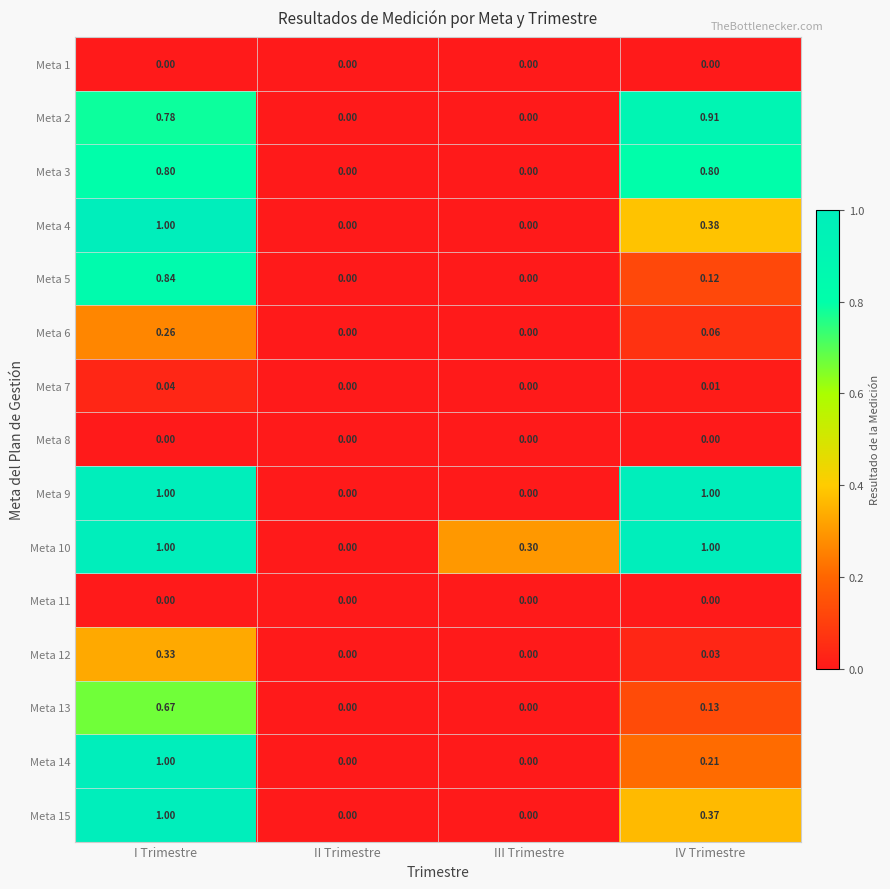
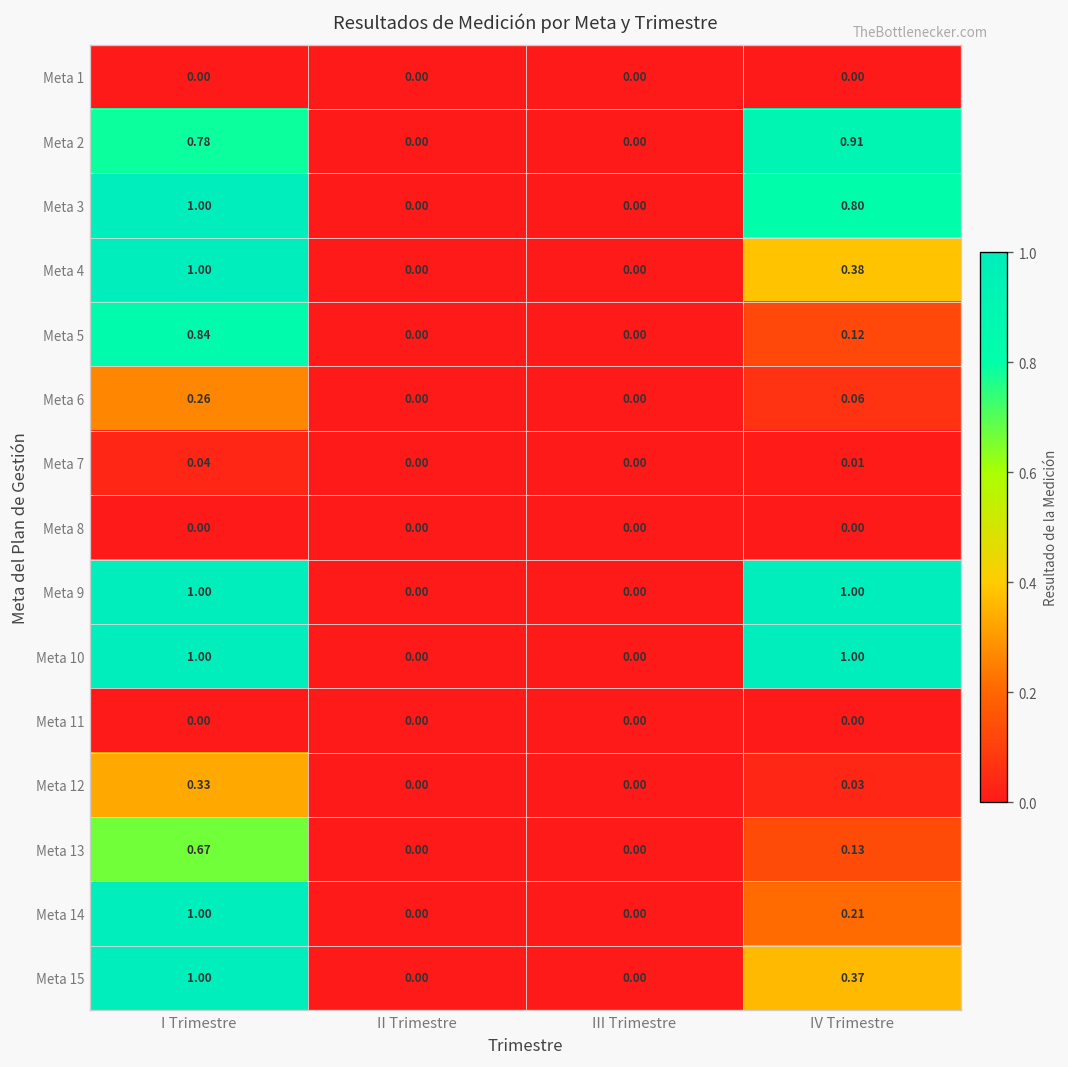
  {
    "Meta 1": {
      "I Trimestre": 0.00,
      "II Trimestre": 0.00,
      "III Trimestre": 0.00,
      "IV Trimestre": 0.00
    },
    "Meta 2": {
      "I Trimestre": 0.78,
      "II Trimestre": 0.00,
      "III Trimestre": 0.00,
      "IV Trimestre": 0.91
    },
    "Meta 3": {
-     "I Trimestre": 0.80,
+     "I Trimestre": 1.00,
      "II Trimestre": 0.00,
      "III Trimestre": 0.00,
      "IV Trimestre": 0.80
    },
    "Meta 4": {
      "I Trimestre": 1.00,
      "II Trimestre": 0.00,
      "III Trimestre": 0.00,
      "IV Trimestre": 0.38
    },
    "Meta 5": {
      "I Trimestre": 0.84,
      "II Trimestre": 0.00,
      "III Trimestre": 0.00,
      "IV Trimestre": 0.12
    },
    "Meta 6": {
      "I Trimestre": 0.26,
      "II Trimestre": 0.00,
      "III Trimestre": 0.00,
      "IV Trimestre": 0.06
    },
    "Meta 7": {
      "I Trimestre": 0.04,
      "II Trimestre": 0.00,
      "III Trimestre": 0.00,
      "IV Trimestre": 0.01
    },
    "Meta 8": {
      "I Trimestre": 0.00,
      "II Trimestre": 0.00,
      "III Trimestre": 0.00,
      "IV Trimestre": 0.00
    },
    "Meta 9": {
      "I Trimestre": 1.00,
      "II Trimestre": 0.00,
      "III Trimestre": 0.00,
      "IV Trimestre": 1.00
    },
    "Meta 10": {
      "I Trimestre": 1.00,
      "II Trimestre": 0.00,
-     "III Trimestre": 0.30,
+     "III Trimestre": 0.00,
      "IV Trimestre": 1.00
    },
    "Meta 11": {
      "I Trimestre": 0.00,
      "II Trimestre": 0.00,
      "III Trimestre": 0.00,
      "IV Trimestre": 0.00
    },
    "Meta 12": {
      "I Trimestre": 0.33,
      "II Trimestre": 0.00,
      "III Trimestre": 0.00,
      "IV Trimestre": 0.03
    },
    "Meta 13": {
      "I Trimestre": 0.67,
      "II Trimestre": 0.00,
      "III Trimestre": 0.00,
      "IV Trimestre": 0.13
    },
    "Meta 14": {
      "I Trimestre": 1.00,
      "II Trimestre": 0.00,
      "III Trimestre": 0.00,
      "IV Trimestre": 0.21
    },
    "Meta 15": {
      "I Trimestre": 1.00,
      "II Trimestre": 0.00,
      "III Trimestre": 0.00,
      "IV Trimestre": 0.37
    }
  }
